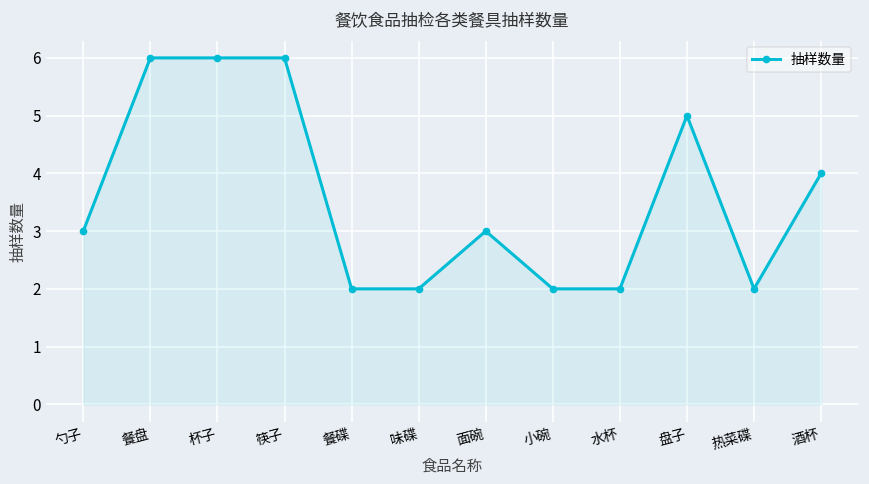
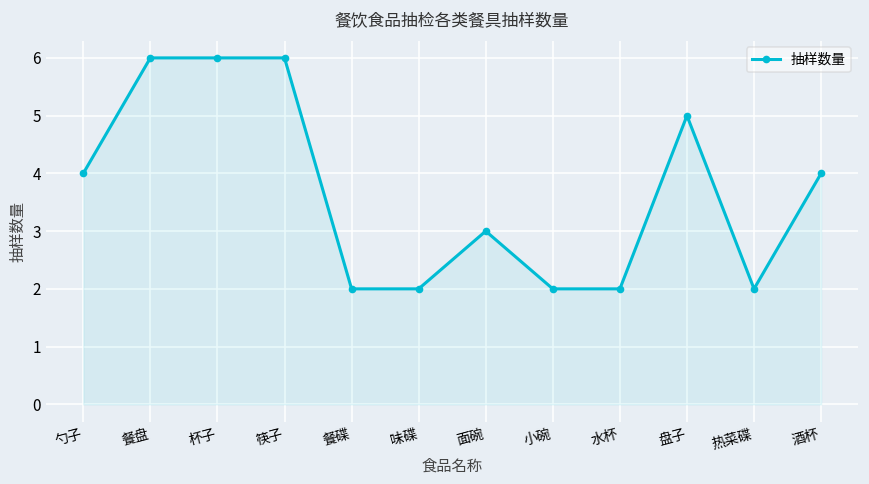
  {
-   "勺子": 3,
+   "勺子": 4,
    "餐盘": 6,
    "杯子": 6,
    "筷子": 6,
    "餐碟": 2,
    "味碟": 2,
    "面碗": 3,
    "小碗": 2,
    "水杯": 2,
    "盘子": 5,
    "热菜碟": 2,
    "酒杯": 4
  }
